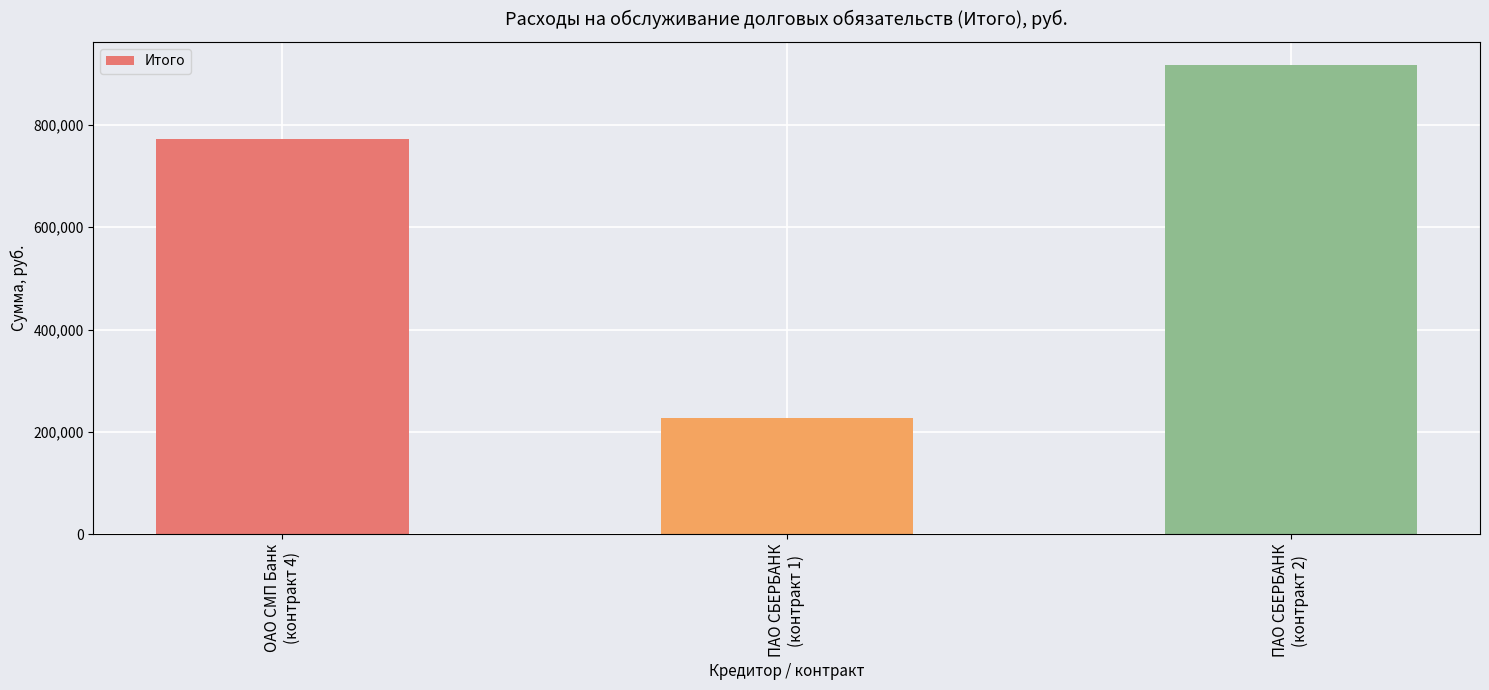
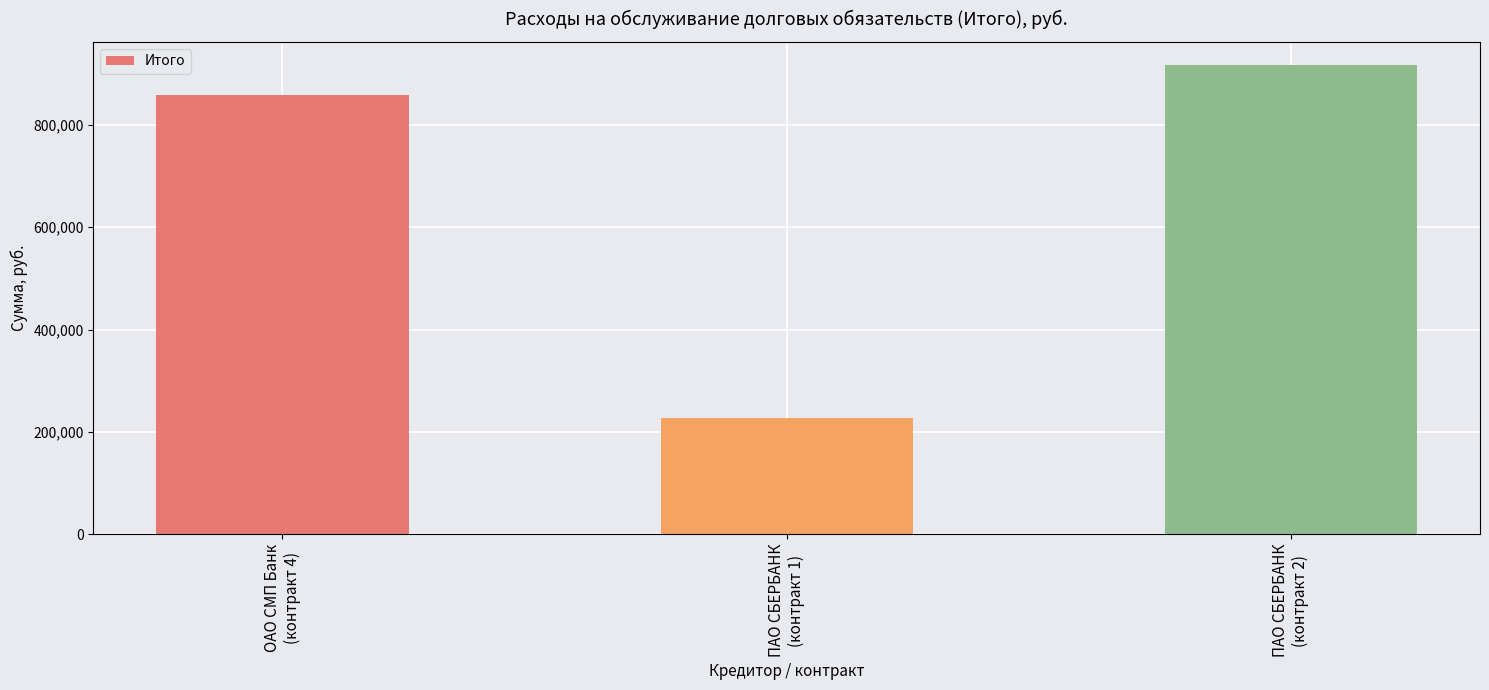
  {
-   "ОАО СМП Банк (контракт 4)": "770,000",
+   "ОАО СМП Банк (контракт 4)": "860,000",
    "ПАО СБЕРБАНК (контракт 1)": "230,000",
    "ПАО СБЕРБАНК (контракт 2)": "920,000"
  }
